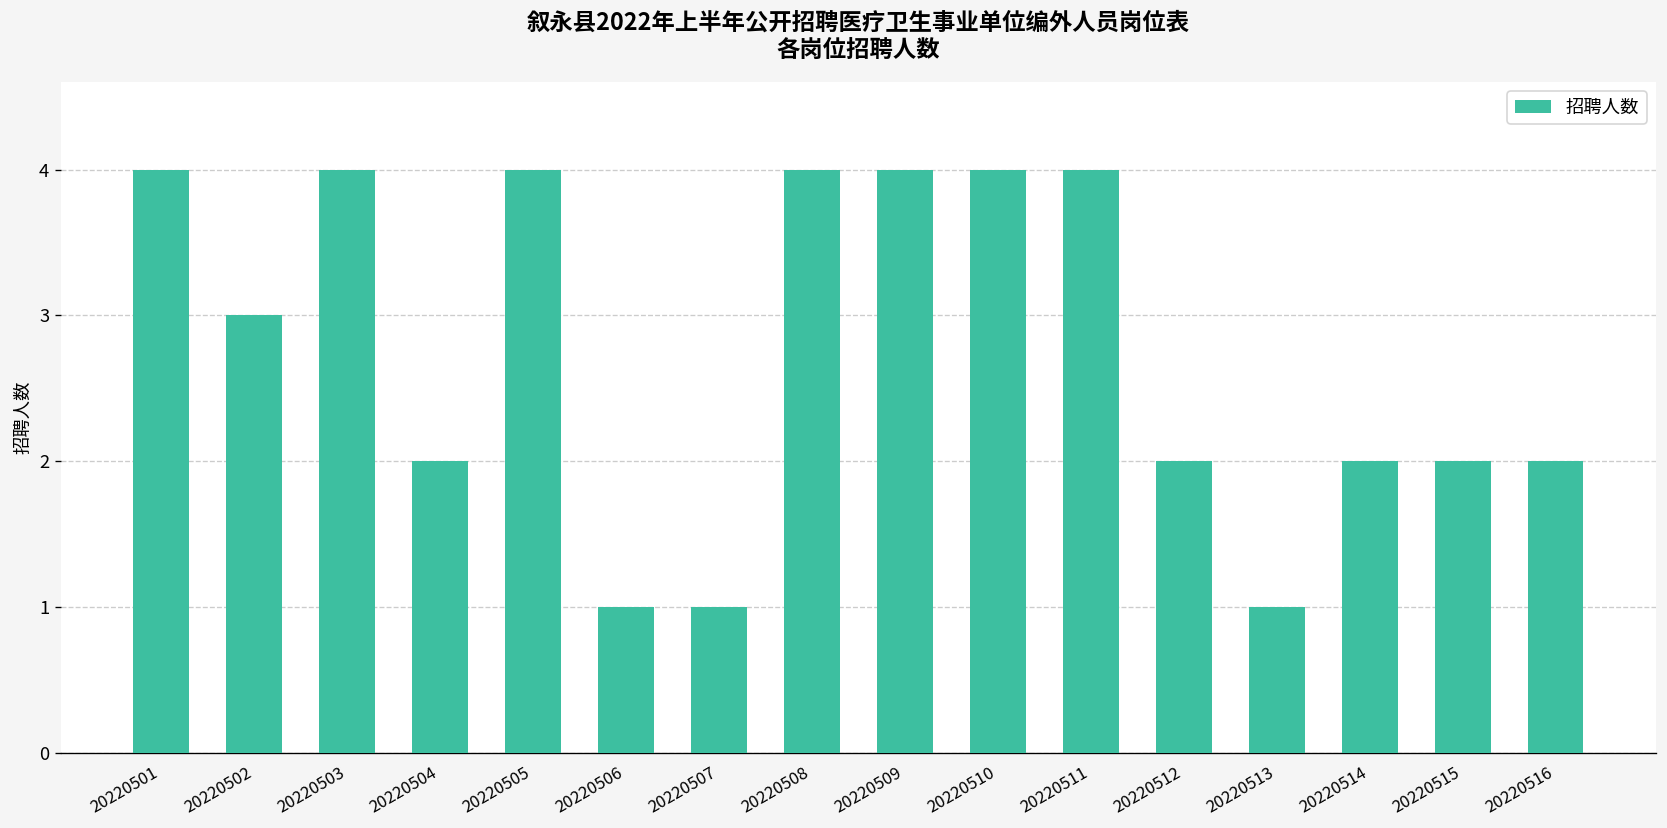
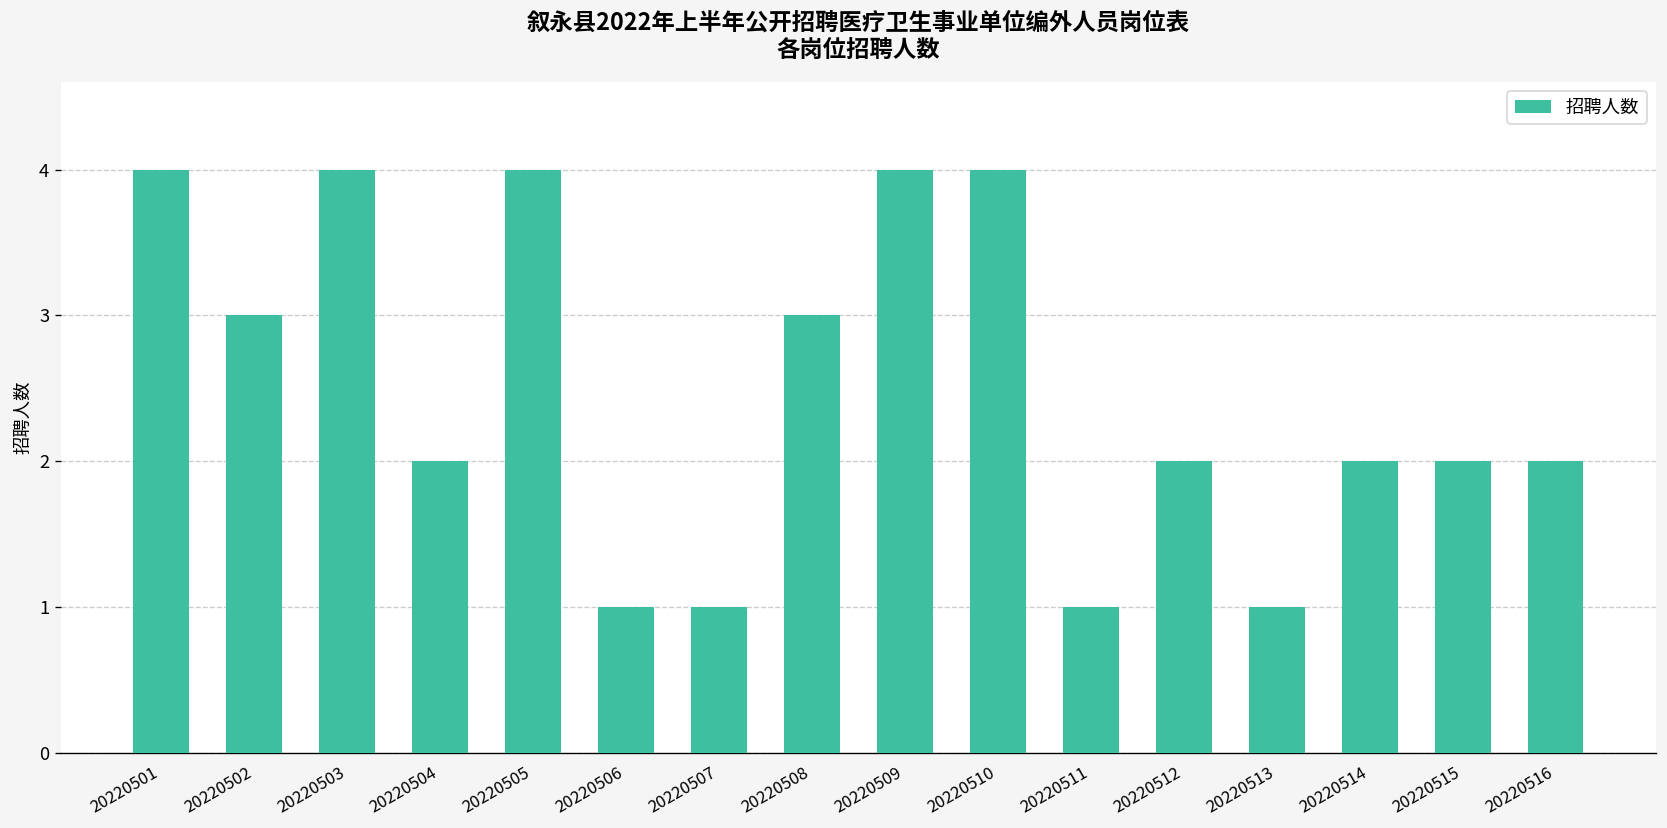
  {
    "20220501": 4,
    "20220502": 3,
    "20220503": 4,
    "20220504": 2,
    "20220505": 4,
    "20220506": 1,
    "20220507": 1,
-   "20220508": 4,
+   "20220508": 3,
    "20220509": 4,
    "20220510": 4,
-   "20220511": 4,
+   "20220511": 1,
    "20220512": 2,
    "20220513": 1,
    "20220514": 2,
    "20220515": 2,
    "20220516": 2
  }
